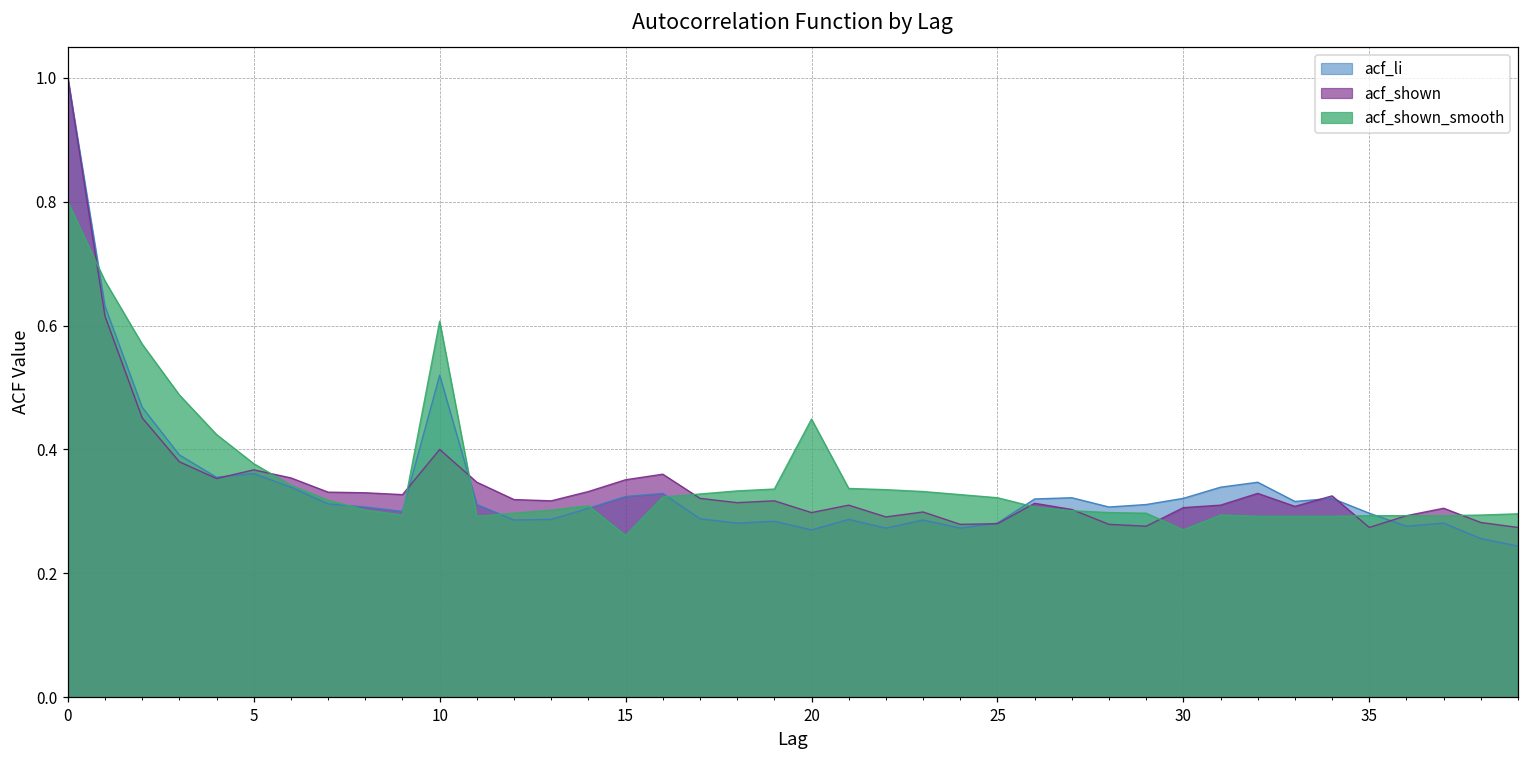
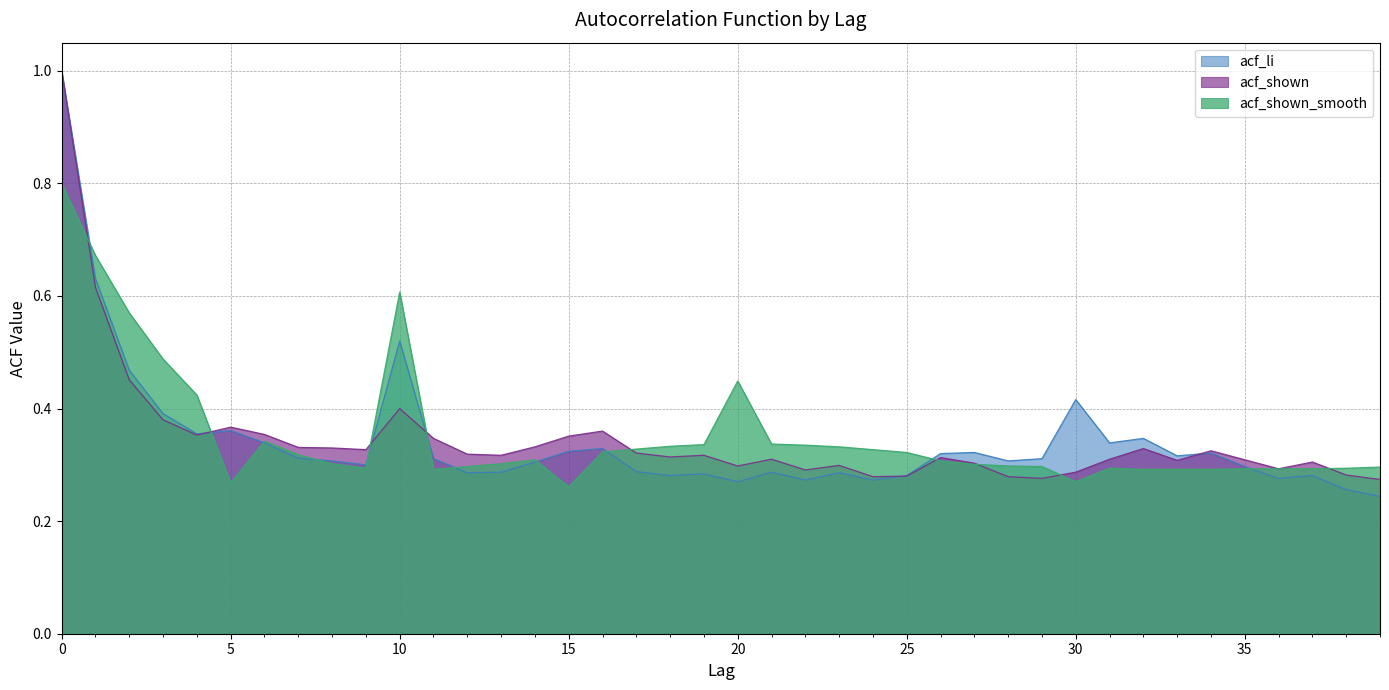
  {
    "acf_li": {
      "5": 0.36,
      "10": 0.52,
      "15": 0.32,
      "20": 0.27,
-     "30": 0.32
+     "30": 0.42
    },
    "acf_shown": {
      "5": 0.37,
      "10": 0.40,
      "15": 0.35,
      "20": 0.30,
-     "30": 0.31,
-     "35": 0.27
+     "30": 0.29,
+     "35": 0.31
    },
    "acf_shown_smooth": {
      "0": 0.80,
-     "5": 0.38,
+     "5": 0.27,
      "10": 0.61,
      "15": 0.26,
      "20": 0.45,
      "25": 0.32,
      "30": 0.27
    }
  }
